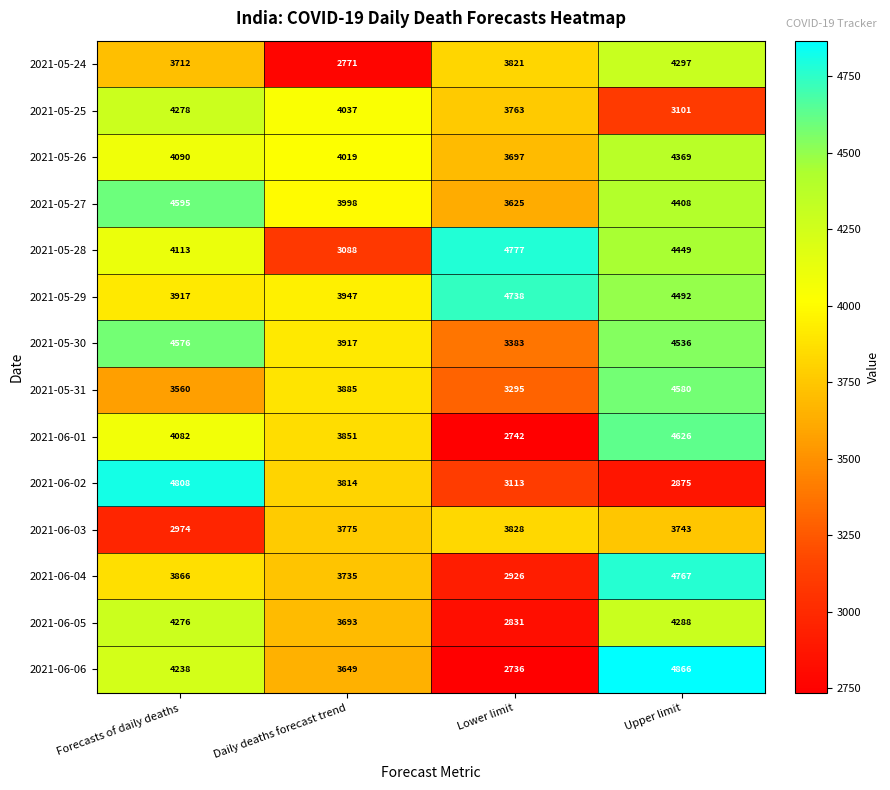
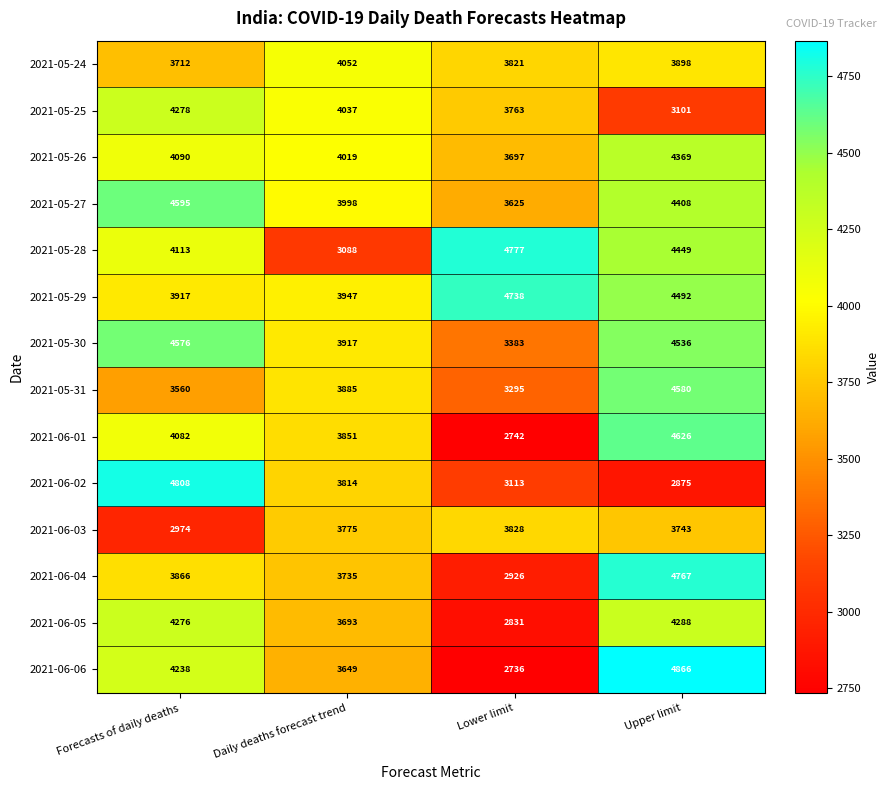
  {
    "2021-05-24": {
      "Forecasts of daily deaths": 3712,
-     "Daily deaths forecast trend": 2771,
+     "Daily deaths forecast trend": 4052,
      "Lower limit": 3821,
-     "Upper limit": 4297
+     "Upper limit": 3898
    },
    "2021-05-25": {
      "Forecasts of daily deaths": 4278,
      "Daily deaths forecast trend": 4037,
      "Lower limit": 3763,
      "Upper limit": 3101
    },
    "2021-05-26": {
      "Forecasts of daily deaths": 4090,
      "Daily deaths forecast trend": 4019,
      "Lower limit": 3697,
      "Upper limit": 4369
    },
    "2021-05-27": {
      "Forecasts of daily deaths": 4595,
      "Daily deaths forecast trend": 3998,
      "Lower limit": 3625,
      "Upper limit": 4408
    },
    "2021-05-28": {
      "Forecasts of daily deaths": 4113,
      "Daily deaths forecast trend": 3088,
      "Lower limit": 4777,
      "Upper limit": 4449
    },
    "2021-05-29": {
      "Forecasts of daily deaths": 3917,
      "Daily deaths forecast trend": 3947,
      "Lower limit": 4738,
      "Upper limit": 4492
    },
    "2021-05-30": {
      "Forecasts of daily deaths": 4576,
      "Daily deaths forecast trend": 3917,
      "Lower limit": 3383,
      "Upper limit": 4536
    },
    "2021-05-31": {
      "Forecasts of daily deaths": 3560,
      "Daily deaths forecast trend": 3885,
      "Lower limit": 3295,
      "Upper limit": 4580
    },
    "2021-06-01": {
      "Forecasts of daily deaths": 4082,
      "Daily deaths forecast trend": 3851,
      "Lower limit": 2742,
      "Upper limit": 4626
    },
    "2021-06-02": {
      "Forecasts of daily deaths": 4808,
      "Daily deaths forecast trend": 3814,
      "Lower limit": 3113,
      "Upper limit": 2875
    },
    "2021-06-03": {
      "Forecasts of daily deaths": 2974,
      "Daily deaths forecast trend": 3775,
      "Lower limit": 3828,
      "Upper limit": 3743
    },
    "2021-06-04": {
      "Forecasts of daily deaths": 3866,
      "Daily deaths forecast trend": 3735,
      "Lower limit": 2926,
      "Upper limit": 4767
    },
    "2021-06-05": {
      "Forecasts of daily deaths": 4276,
      "Daily deaths forecast trend": 3693,
      "Lower limit": 2831,
      "Upper limit": 4288
    },
    "2021-06-06": {
      "Forecasts of daily deaths": 4238,
      "Daily deaths forecast trend": 3649,
      "Lower limit": 2736,
      "Upper limit": 4866
    }
  }
